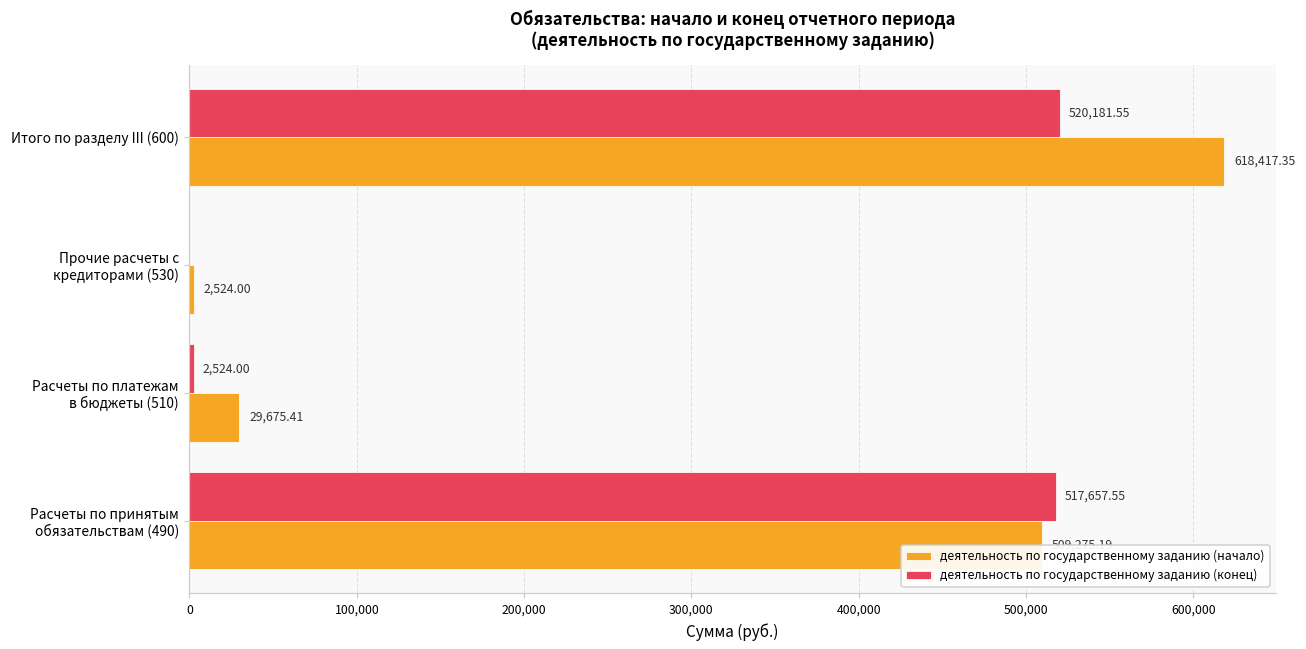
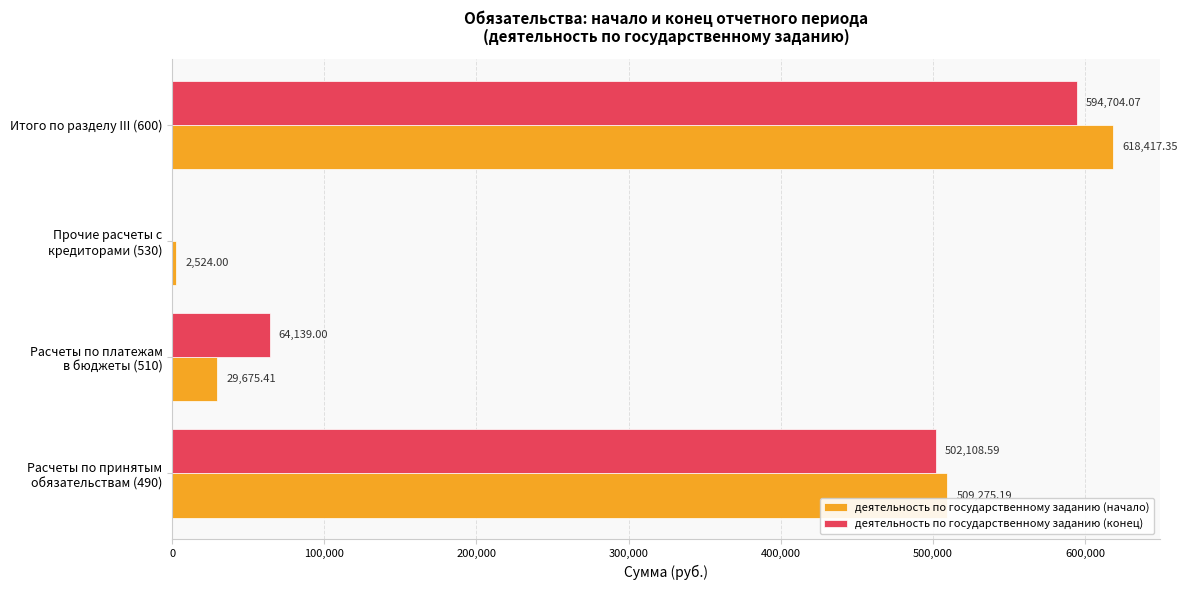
  {
    "деятельность по государственному заданию (начало)": {
      "Итого по разделу III (600)": "618,417.35",
      "Прочие расчеты с кредиторами (530)": "2,524.00",
      "Расчеты по платежам в бюджеты (510)": "29,675.41"
    },
    "деятельность по государственному заданию (конец)": {
-     "Итого по разделу III (600)": "520,181.55",
-     "Расчеты по платежам в бюджеты (510)": "2,524.00",
-     "Расчеты по принятым обязательствам (490)": "517,657.55"
+     "Итого по разделу III (600)": "594,704.07",
+     "Расчеты по платежам в бюджеты (510)": "64,139.00",
+     "Расчеты по принятым обязательствам (490)": "502,108.59"
    }
  }
